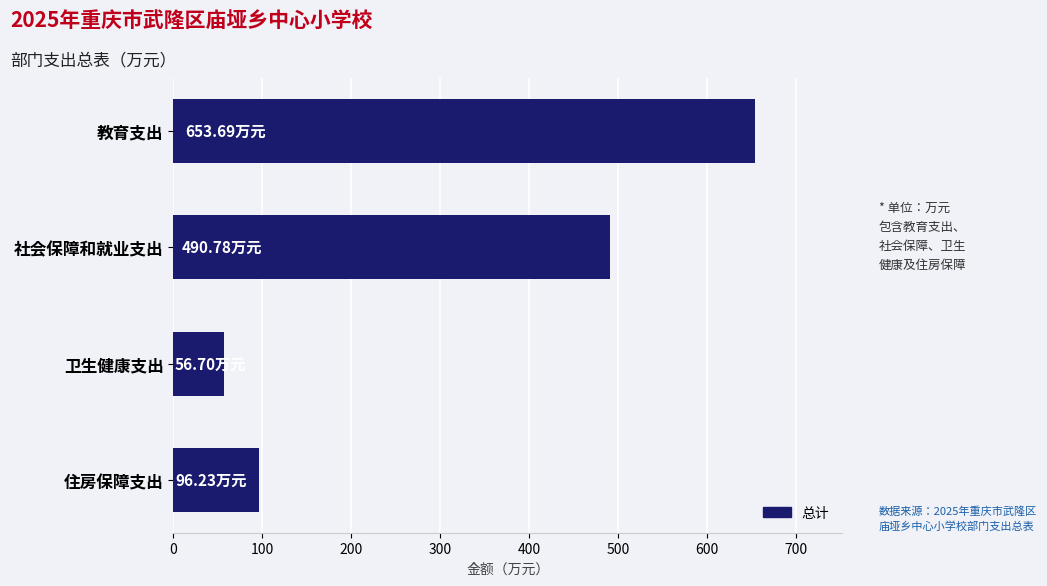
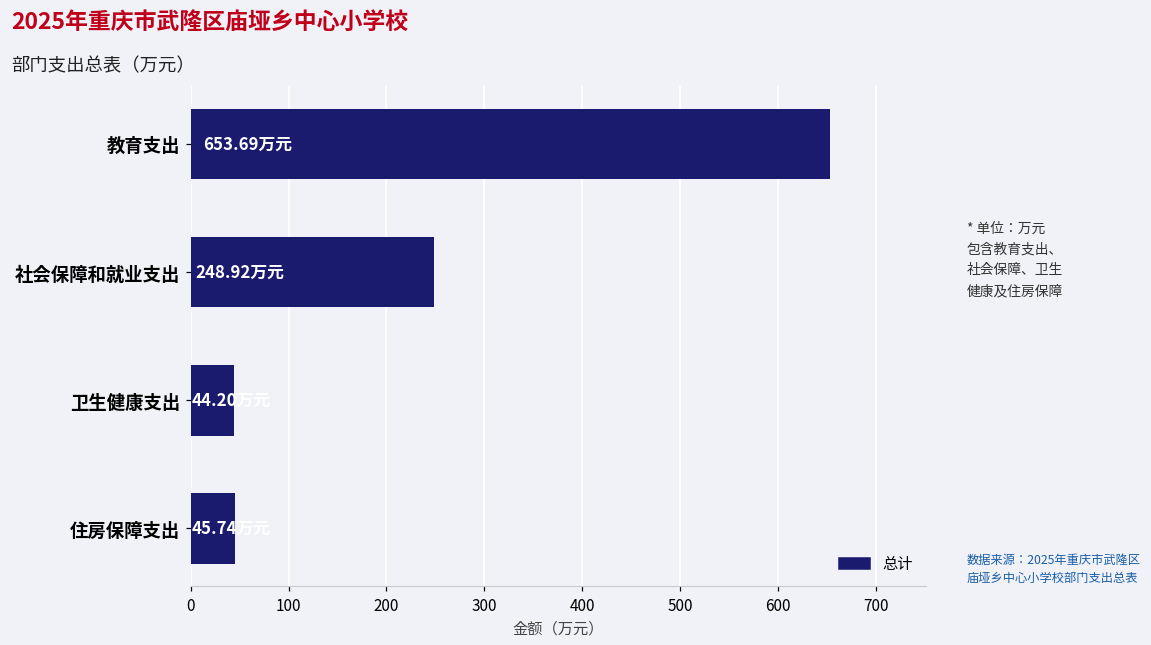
  {
    "教育支出": 653.69,
-   "社会保障和就业支出": 490.78,
-   "卫生健康支出": 60,
-   "住房保障支出": 100
+   "社会保障和就业支出": 248.92,
+   "卫生健康支出": 40,
+   "住房保障支出": 50
  }
